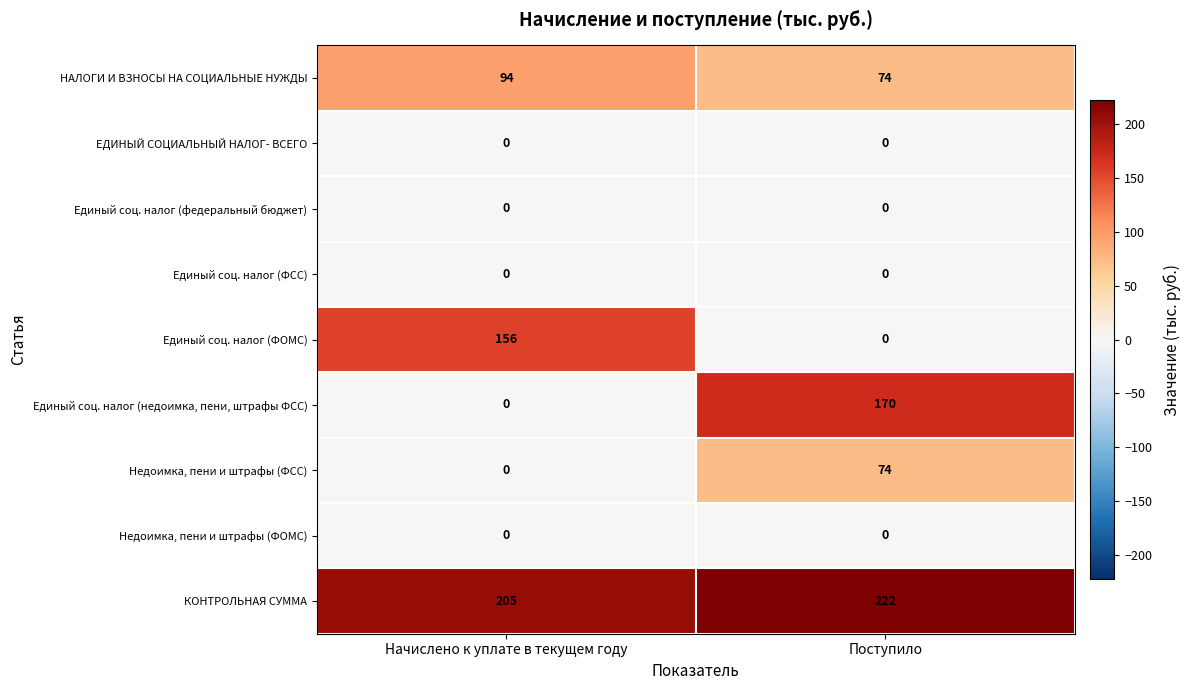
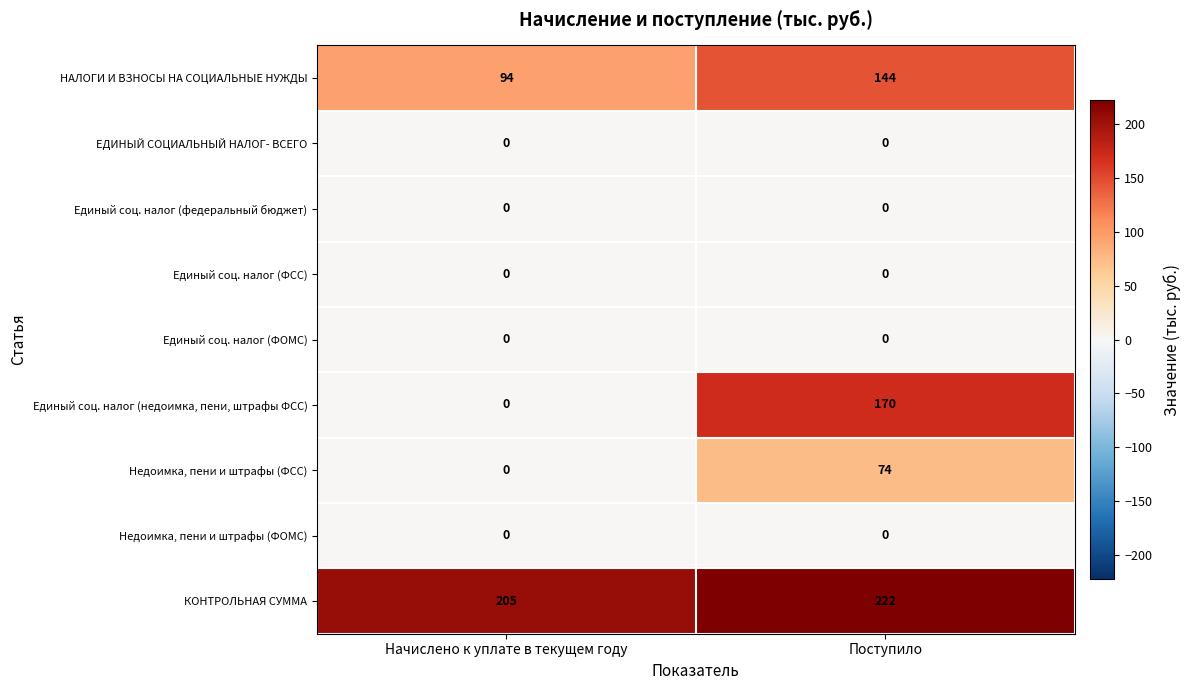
  {
    "НАЛОГИ И ВЗНОСЫ НА СОЦИАЛЬНЫЕ НУЖДЫ": {
      "Начислено к уплате в текущем году": 94,
-     "Поступило": 74
+     "Поступило": 144
    },
    "ЕДИНЫЙ СОЦИАЛЬНЫЙ НАЛОГ- ВСЕГО": {
      "Начислено к уплате в текущем году": 0,
      "Поступило": 0
    },
    "Единый соц. налог (федеральный бюджет)": {
      "Начислено к уплате в текущем году": 0,
      "Поступило": 0
    },
    "Единый соц. налог (ФСС)": {
      "Начислено к уплате в текущем году": 0,
      "Поступило": 0
    },
    "Единый соц. налог (ФОМС)": {
-     "Начислено к уплате в текущем году": 156,
+     "Начислено к уплате в текущем году": 0,
      "Поступило": 0
    },
    "Единый соц. налог (недоимка, пени, штрафы ФСС)": {
      "Начислено к уплате в текущем году": 0,
      "Поступило": 170
    },
    "Недоимка, пени и штрафы (ФСС)": {
      "Начислено к уплате в текущем году": 0,
      "Поступило": 74
    },
    "Недоимка, пени и штрафы (ФОМС)": {
      "Начислено к уплате в текущем году": 0,
      "Поступило": 0
    },
    "КОНТРОЛЬНАЯ СУММА": {
      "Начислено к уплате в текущем году": 205,
      "Поступило": 222
    }
  }
